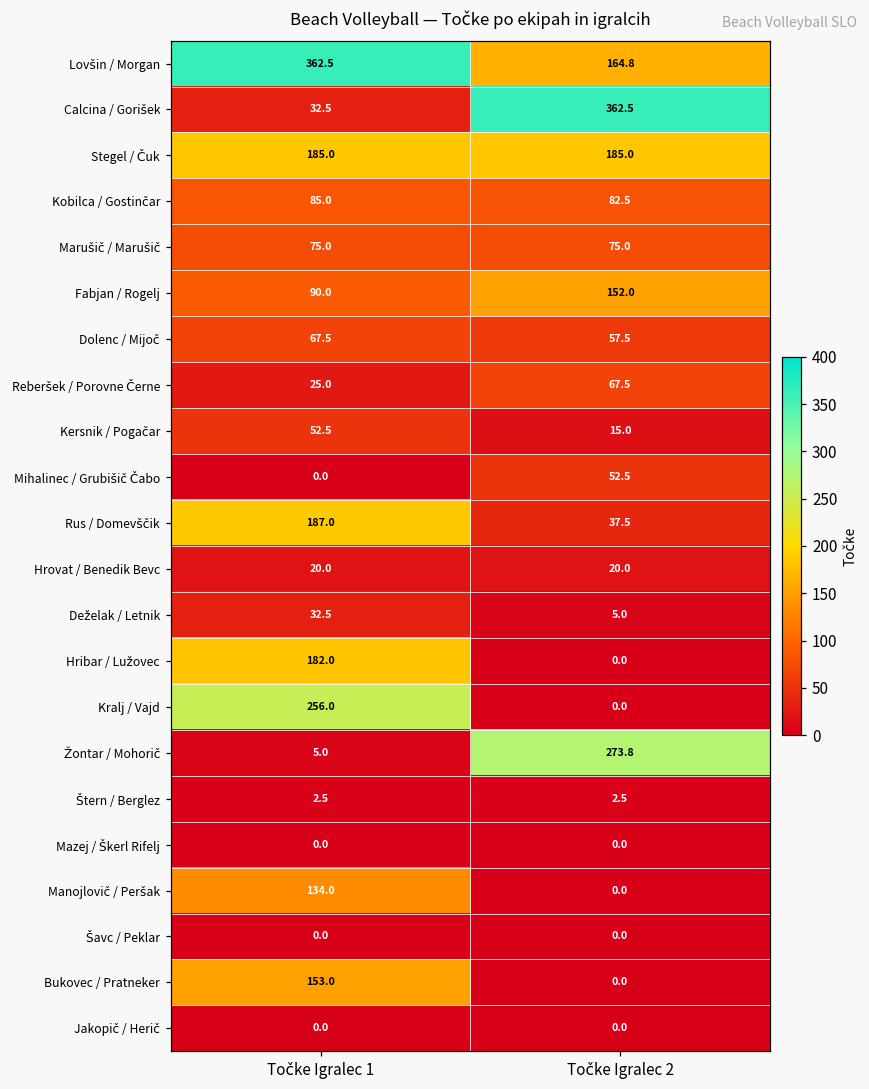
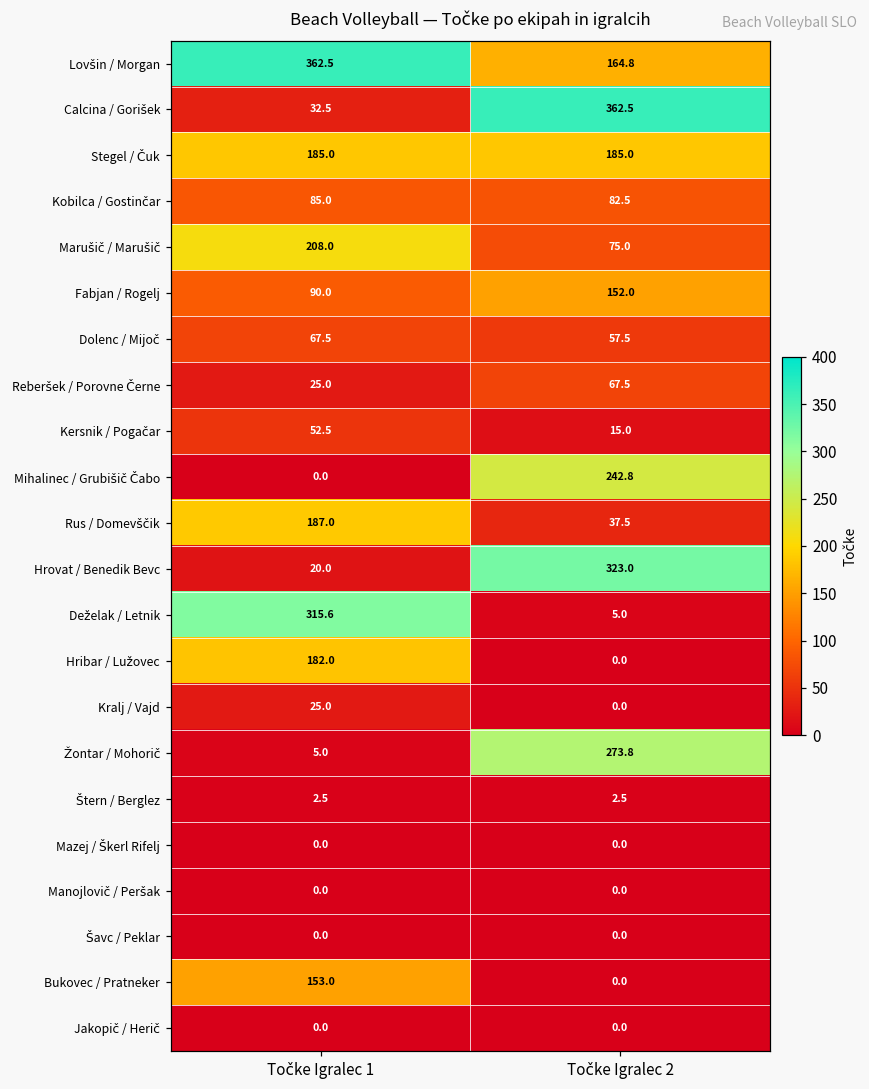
  {
    "Lovšin / Morgan": {
      "Točke Igralec 1": 362.5,
      "Točke Igralec 2": 164.8
    },
    "Calcina / Gorišek": {
      "Točke Igralec 1": 32.5,
      "Točke Igralec 2": 362.5
    },
    "Stegel / Čuk": {
      "Točke Igralec 1": 185.0,
      "Točke Igralec 2": 185.0
    },
    "Kobilca / Gostinčar": {
      "Točke Igralec 1": 85.0,
      "Točke Igralec 2": 82.5
    },
    "Marušič / Marušič": {
-     "Točke Igralec 1": 75.0,
+     "Točke Igralec 1": 208.0,
      "Točke Igralec 2": 75.0
    },
    "Fabjan / Rogelj": {
      "Točke Igralec 1": 90.0,
      "Točke Igralec 2": 152.0
    },
    "Dolenc / Mijoč": {
      "Točke Igralec 1": 67.5,
      "Točke Igralec 2": 57.5
    },
    "Reberšek / Porovne Černe": {
      "Točke Igralec 1": 25.0,
      "Točke Igralec 2": 67.5
    },
    "Kersnik / Pogačar": {
      "Točke Igralec 1": 52.5,
      "Točke Igralec 2": 15.0
    },
    "Mihalinec / Grubišič Čabo": {
      "Točke Igralec 1": 0.0,
-     "Točke Igralec 2": 52.5
+     "Točke Igralec 2": 242.8
    },
    "Rus / Domevščik": {
      "Točke Igralec 1": 187.0,
      "Točke Igralec 2": 37.5
    },
    "Hrovat / Benedik Bevc": {
      "Točke Igralec 1": 20.0,
-     "Točke Igralec 2": 20.0
+     "Točke Igralec 2": 323.0
    },
    "Deželak / Letnik": {
-     "Točke Igralec 1": 32.5,
+     "Točke Igralec 1": 315.6,
      "Točke Igralec 2": 5.0
    },
    "Hribar / Lužovec": {
      "Točke Igralec 1": 182.0,
      "Točke Igralec 2": 0.0
    },
    "Kralj / Vajd": {
-     "Točke Igralec 1": 256.0,
+     "Točke Igralec 1": 25.0,
      "Točke Igralec 2": 0.0
    },
    "Žontar / Mohorič": {
      "Točke Igralec 1": 5.0,
      "Točke Igralec 2": 273.8
    },
    "Štern / Berglez": {
      "Točke Igralec 1": 2.5,
      "Točke Igralec 2": 2.5
    },
    "Mazej / Škerl Rifelj": {
      "Točke Igralec 1": 0.0,
      "Točke Igralec 2": 0.0
    },
    "Manojlovič / Peršak": {
-     "Točke Igralec 1": 134.0,
+     "Točke Igralec 1": 0.0,
      "Točke Igralec 2": 0.0
    },
    "Šavc / Peklar": {
      "Točke Igralec 1": 0.0,
      "Točke Igralec 2": 0.0
    },
    "Bukovec / Pratneker": {
      "Točke Igralec 1": 153.0,
      "Točke Igralec 2": 0.0
    },
    "Jakopič / Herič": {
      "Točke Igralec 1": 0.0,
      "Točke Igralec 2": 0.0
    }
  }
